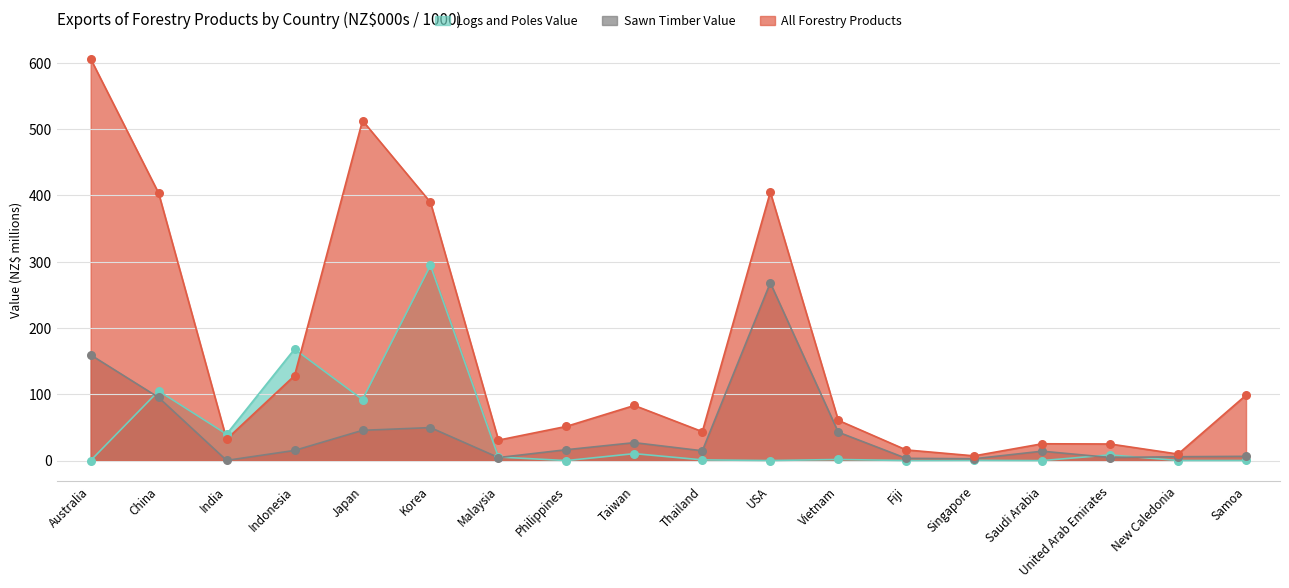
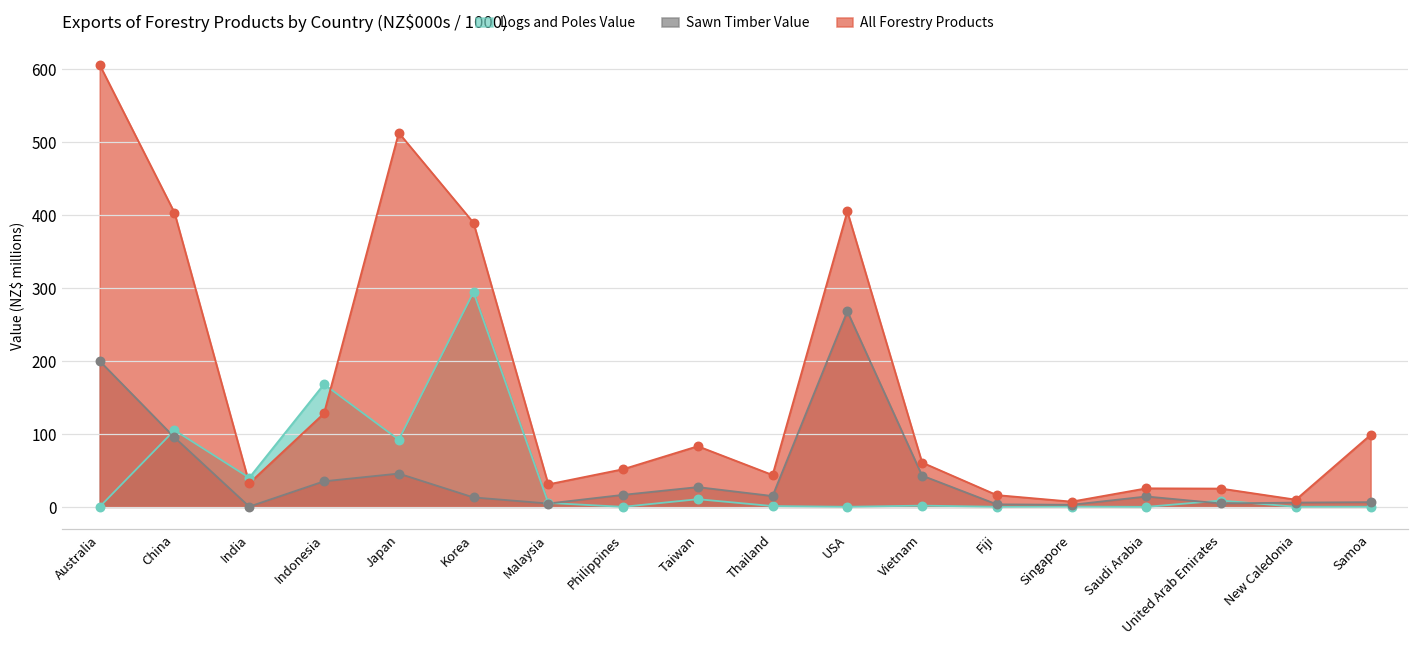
  {
    "Logs and Poles Value": {
      "Australia": 0,
      "China": 110,
      "India": 40,
      "Indonesia": 170,
      "Japan": 90,
      "Korea": 290,
      "Philippines": 0,
      "Taiwan": 10,
      "Thailand": 0,
      "USA": 0,
      "Vietnam": 0,
      "Saudi Arabia": 0,
      "United Arab Emirates": 10,
      "New Caledonia": 0,
      "Samoa": 0
    },
    "Sawn Timber Value": {
-     "Australia": 160,
+     "Australia": 200,
      "China": 100,
      "India": 0,
-     "Indonesia": 20,
+     "Indonesia": 40,
      "Japan": 50,
-     "Korea": 50,
+     "Korea": 10,
      "Philippines": 20,
      "Taiwan": 30,
      "Thailand": 10,
      "USA": 270,
      "Vietnam": 40,
      "Saudi Arabia": 10,
      "United Arab Emirates": 0,
      "New Caledonia": 10,
      "Samoa": 10
    },
    "All Forestry Products": {
      "Australia": 610,
      "China": 400,
      "India": 30,
      "Indonesia": 130,
      "Japan": 510,
      "Korea": 390,
      "Malaysia": 30,
      "Philippines": 50,
      "Taiwan": 80,
      "Thailand": 40,
      "USA": 410,
      "Vietnam": 60,
      "Fiji": 20,
      "Singapore": 10,
      "Saudi Arabia": 30,
      "United Arab Emirates": 30,
      "New Caledonia": 10,
      "Samoa": 100
    }
  }
